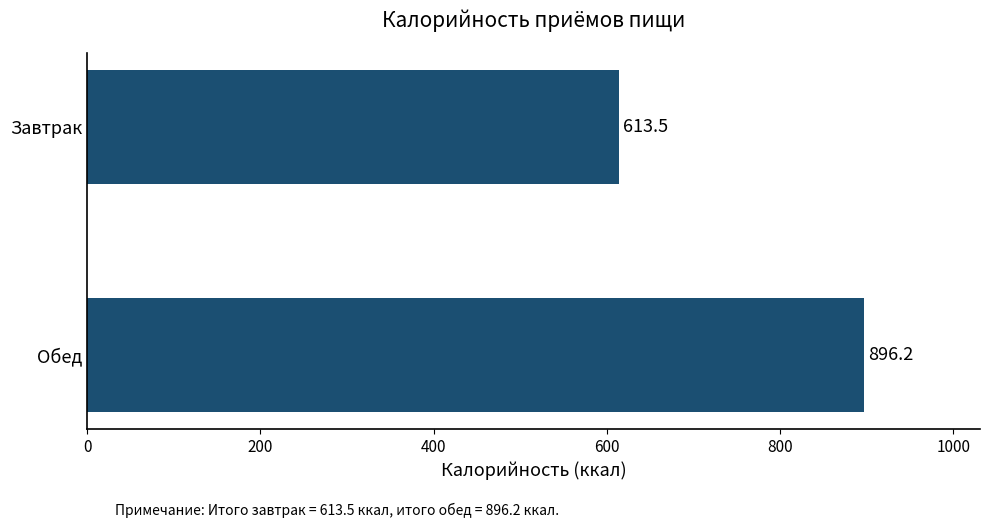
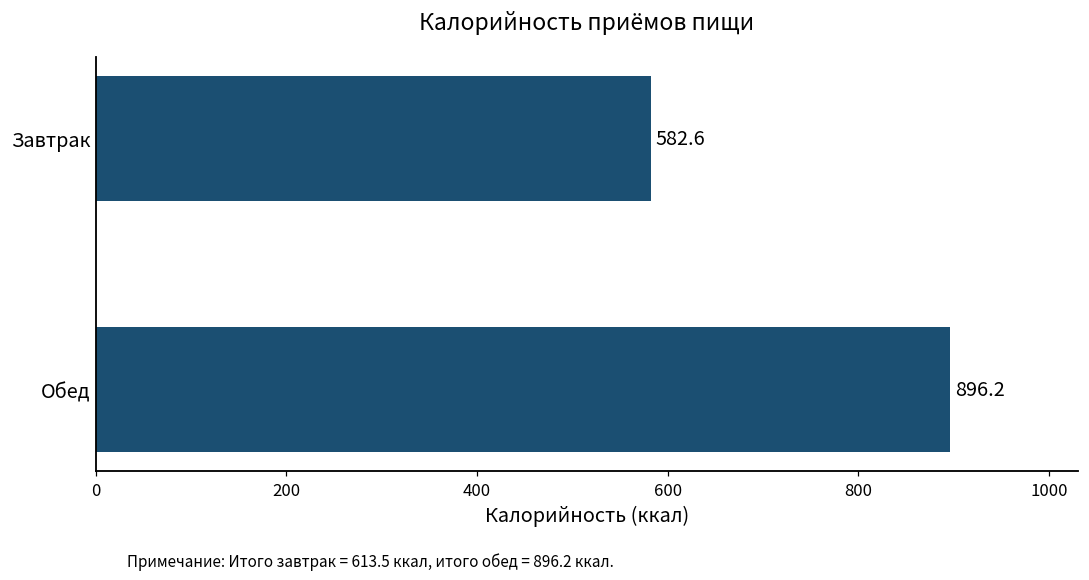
  {
-   "Завтрак": 613.5,
+   "Завтрак": 582.6,
    "Обед": 896.2
  }
